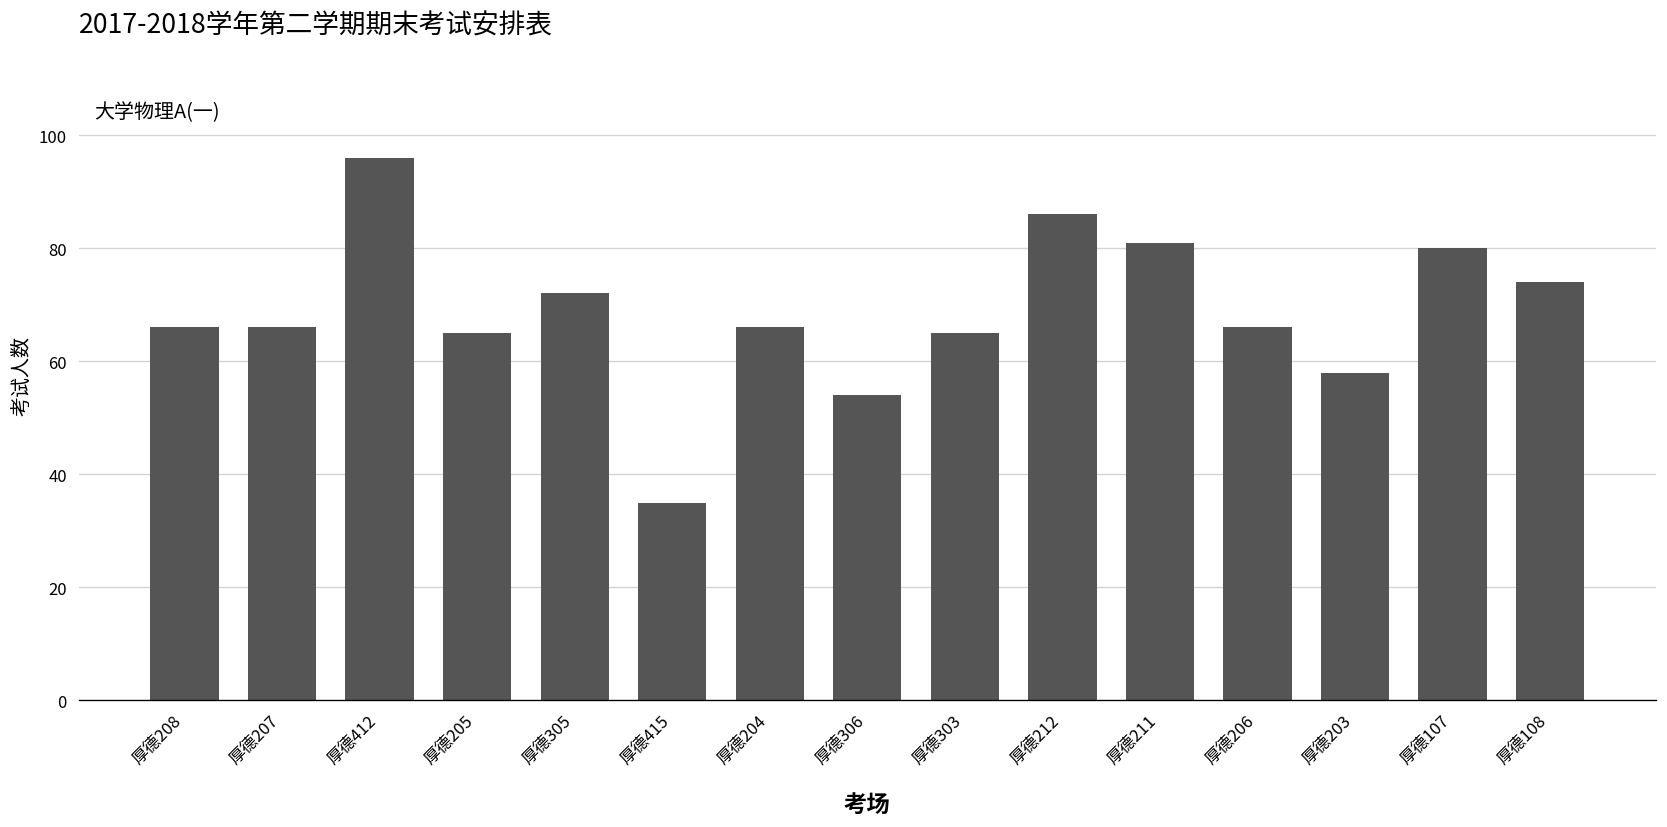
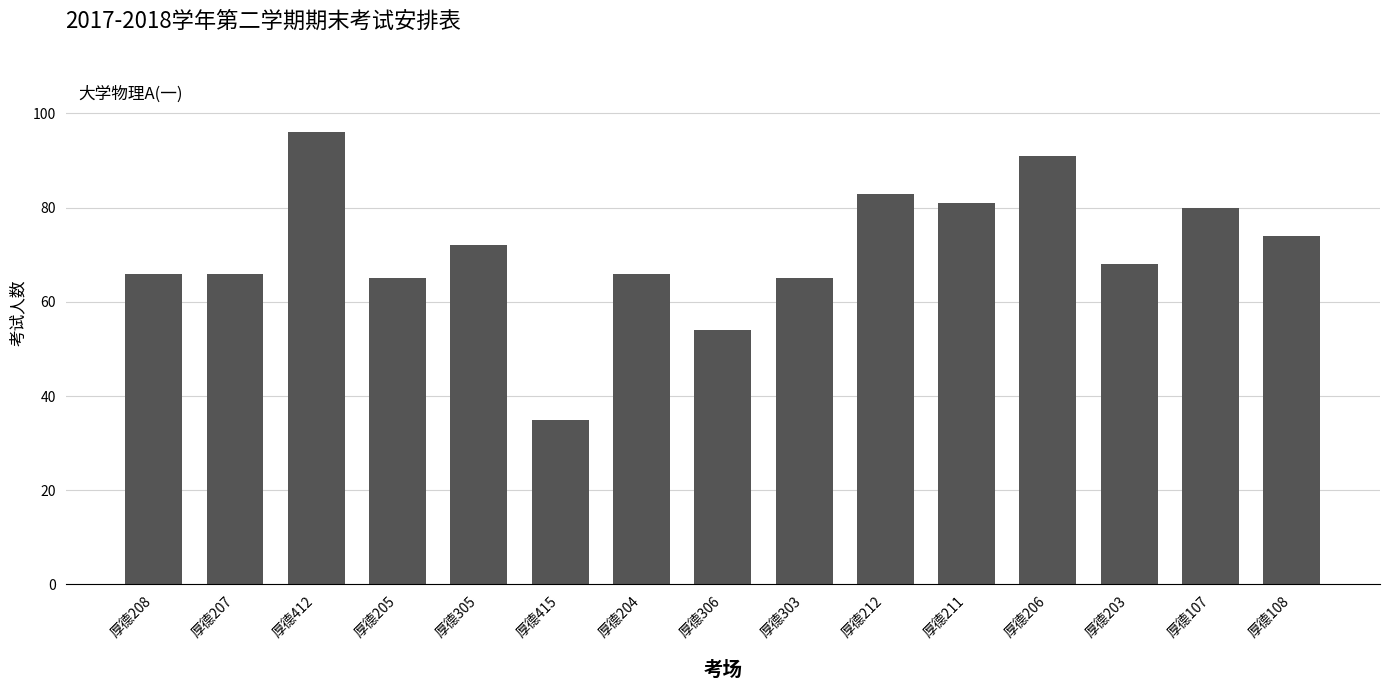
  {
    "厚德208": 66,
    "厚德207": 66,
    "厚德412": 96,
    "厚德205": 65,
    "厚德305": 72,
    "厚德415": 35,
    "厚德204": 66,
    "厚德306": 54,
    "厚德303": 65,
-   "厚德212": 86,
+   "厚德212": 83,
    "厚德211": 81,
-   "厚德206": 66,
-   "厚德203": 58,
+   "厚德206": 91,
+   "厚德203": 68,
    "厚德107": 80,
    "厚德108": 74
  }
